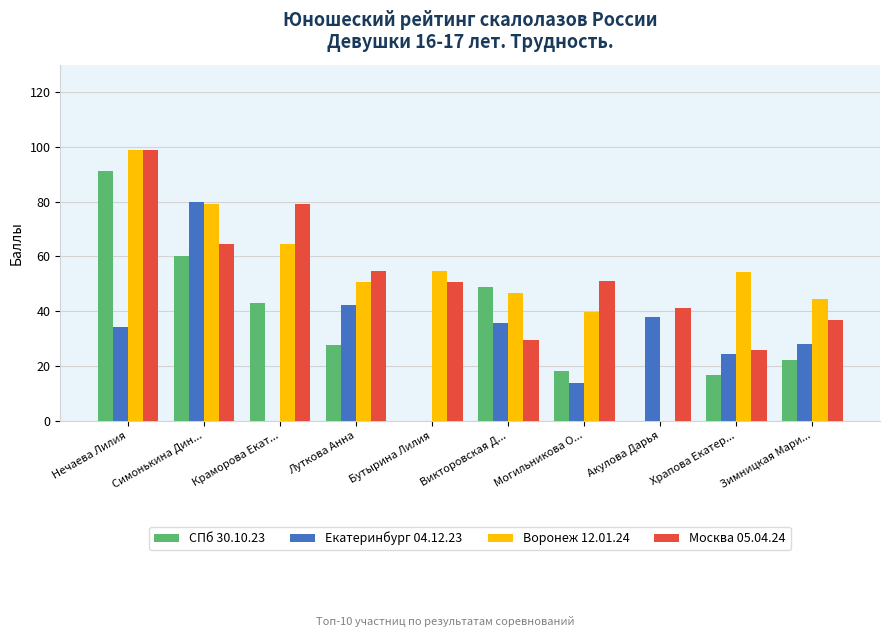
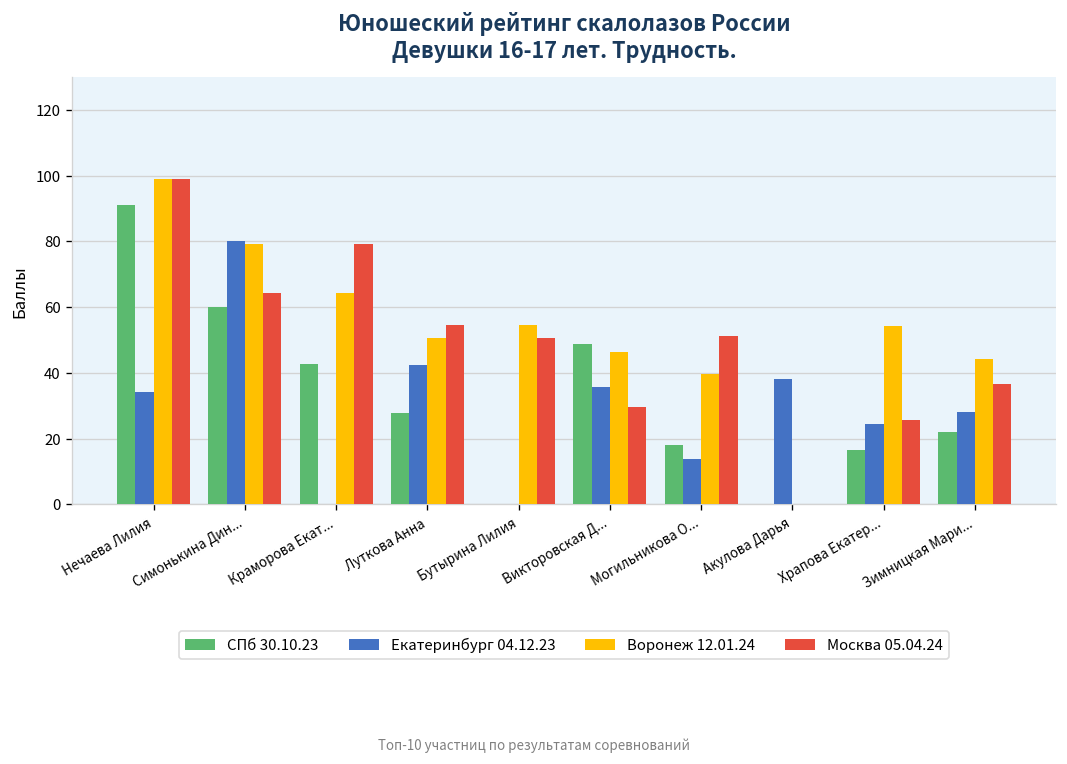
  {
    "СПб 30.10.23": {
      "Нечаева Лилия": 91,
      "Симонькина Дин...": 60,
      "Краморова Екат...": 43,
      "Луткова Анна": 28,
      "Бутырина Лилия": 0,
      "Викторовская Д...": 49,
      "Могильникова О...": 18,
      "Акулова Дарья": 0,
      "Храпова Екатер...": 17,
      "Зимницкая Мари...": 22
    },
    "Екатеринбург 04.12.23": {
      "Нечаева Лилия": 34,
      "Симонькина Дин...": 80,
      "Краморова Екат...": 0,
      "Луткова Анна": 42,
      "Бутырина Лилия": 0,
      "Викторовская Д...": 36,
      "Могильникова О...": 14,
      "Акулова Дарья": 38,
      "Храпова Екатер...": 24,
      "Зимницкая Мари...": 28
    },
    "Воронеж 12.01.24": {
      "Нечаева Лилия": 99,
      "Симонькина Дин...": 79,
      "Краморова Екат...": 64,
      "Луткова Анна": 51,
      "Бутырина Лилия": 55,
      "Викторовская Д...": 47,
      "Могильникова О...": 40,
      "Акулова Дарья": 0,
      "Храпова Екатер...": 54,
      "Зимницкая Мари...": 44
    },
    "Москва 05.04.24": {
      "Нечаева Лилия": 99,
      "Симонькина Дин...": 64,
      "Краморова Екат...": 79,
      "Луткова Анна": 55,
      "Бутырина Лилия": 51,
      "Викторовская Д...": 30,
      "Могильникова О...": 51,
-     "Акулова Дарья": 41,
+     "Акулова Дарья": 0,
      "Храпова Екатер...": 26,
      "Зимницкая Мари...": 37
    }
  }
